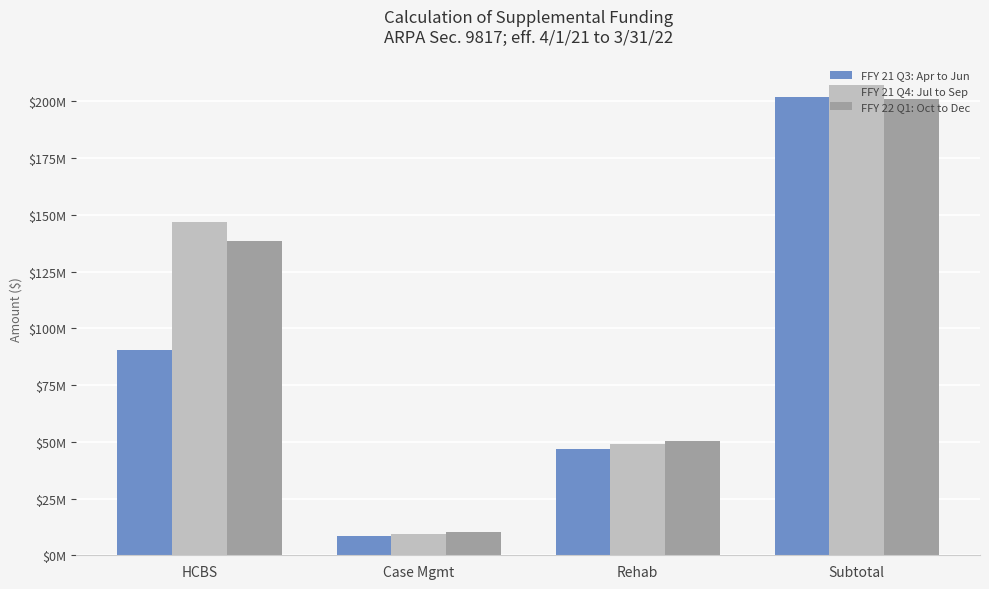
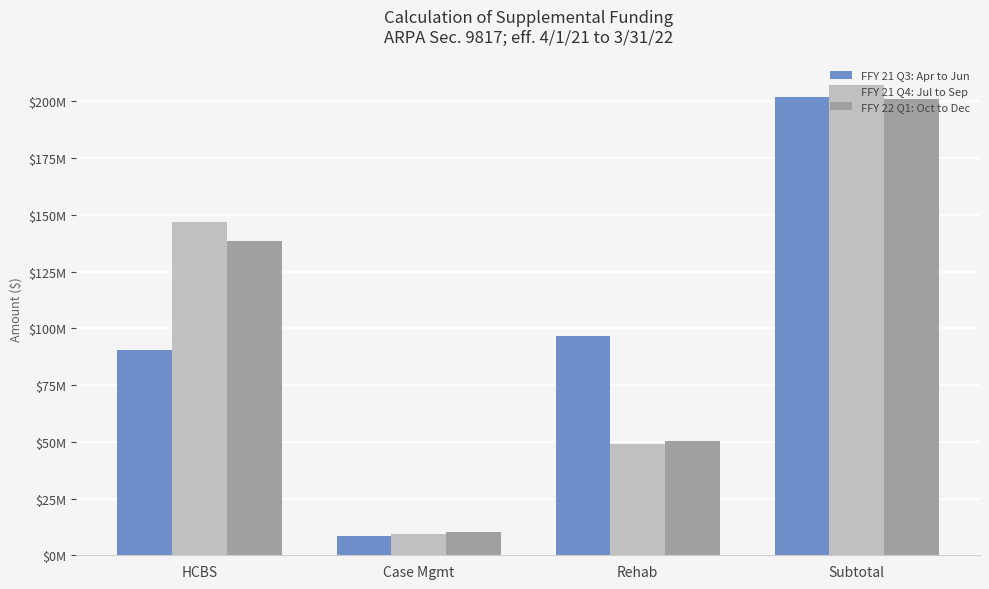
  {
    "FFY 21 Q3: Apr to Jun": {
      "HCBS": "$90000000",
      "Case Mgmt": "$8000000",
-     "Rehab": "$47000000",
+     "Rehab": "$97000000",
      "Subtotal": "$202000000"
    }
  }
